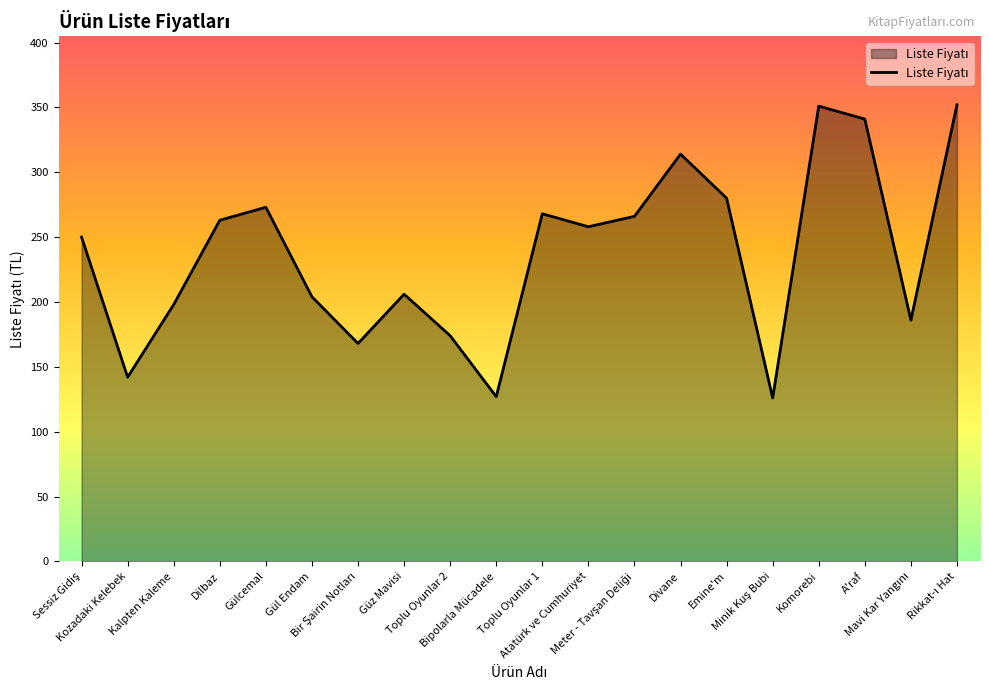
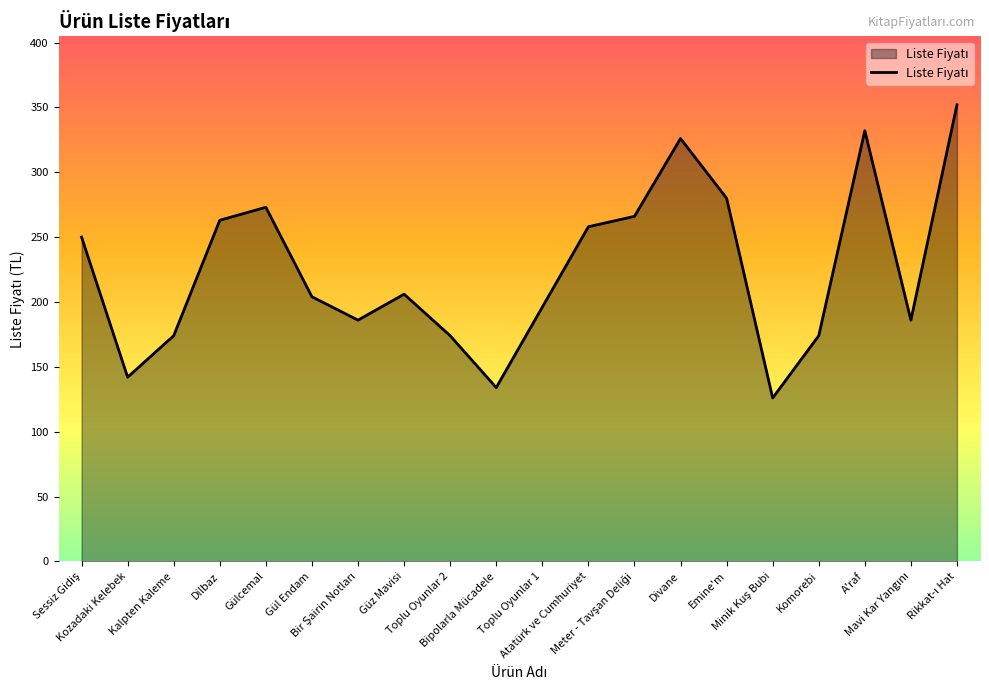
  {
    "Sessiz Gidiş": 250,
    "Kozadaki Kelebek": 142,
-   "Kalpten Kaleme": 198,
+   "Kalpten Kaleme": 174,
    "Dilbaz": 263,
    "Gülcemal": 273,
    "Gül Endam": 204,
-   "Bir Şairin Notları": 168,
+   "Bir Şairin Notları": 186,
    "Güz Mavisi": 206,
    "Toplu Oyunlar 2": 174,
-   "Bipolarla Mücadele": 127,
-   "Toplu Oyunlar 1": 268,
+   "Bipolarla Mücadele": 134,
+   "Toplu Oyunlar 1": 196,
    "Atatürk ve Cumhuriyet": 258,
    "Meter - Tavşan Deliği": 266,
-   "Divane": 314,
+   "Divane": 326,
    "Emine'm": 280,
    "Minik Kuş Bubi": 126,
-   "Komorebi": 351,
-   "A'raf": 341,
+   "Komorebi": 174,
+   "A'raf": 332,
    "Mavi Kar Yangını": 186,
    "Rikkat-ı Hat": 352
  }
